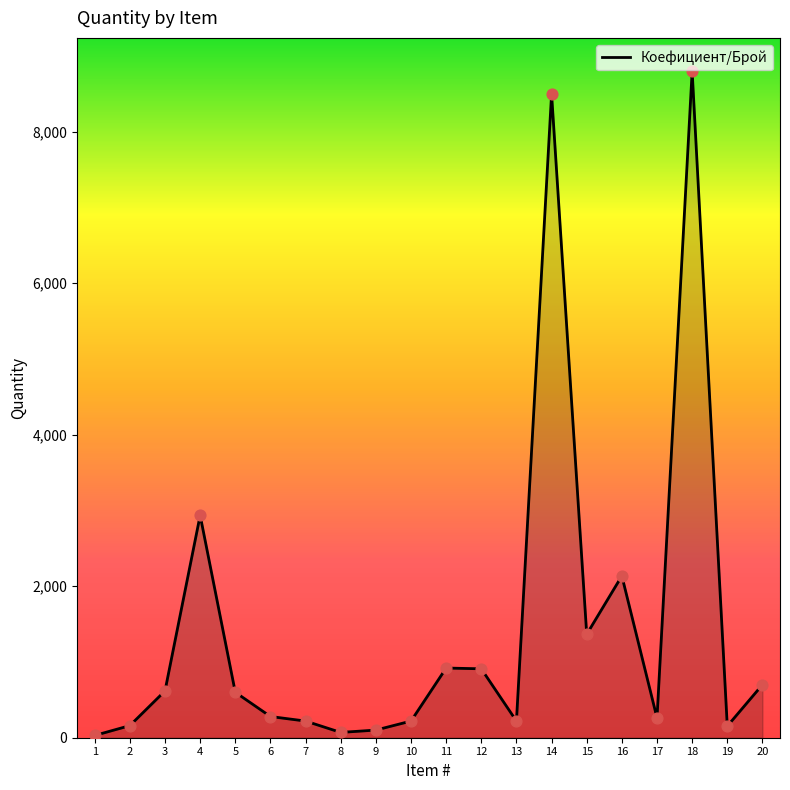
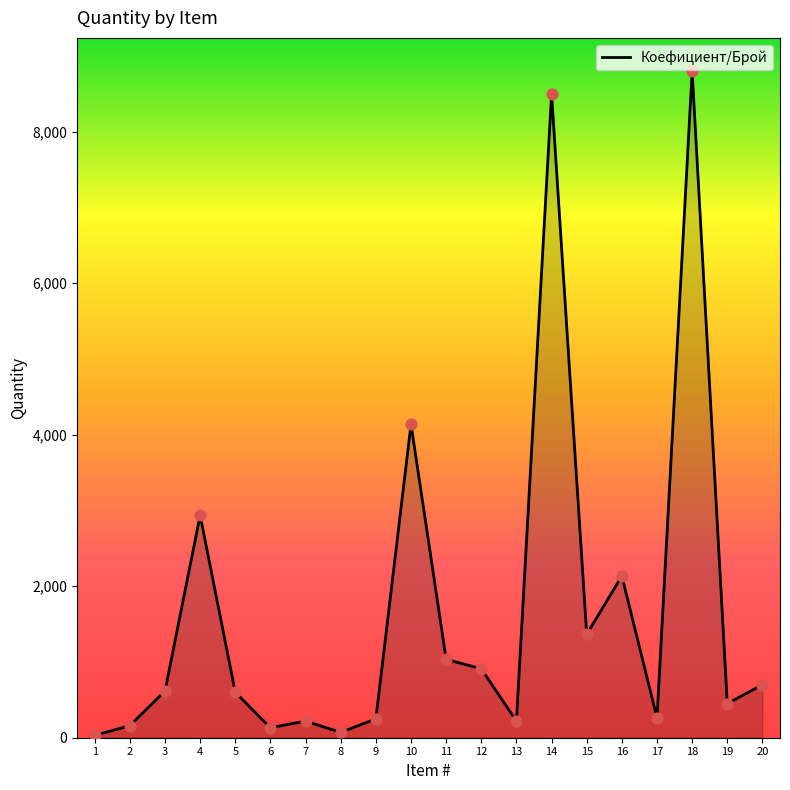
  {
    "1": "0",
    "2": "200",
    "3": "600",
    "4": "2,900",
    "5": "600",
-   "6": "300",
+   "6": "100",
    "7": "200",
    "8": "100",
-   "9": "100",
-   "10": "200",
-   "11": "900",
+   "9": "300",
+   "10": "4,100",
+   "11": "1,000",
    "12": "900",
    "13": "200",
    "14": "8,500",
    "15": "1,400",
    "16": "2,100",
    "17": "300",
    "18": "8,800",
-   "19": "200",
+   "19": "500",
    "20": "700"
  }
